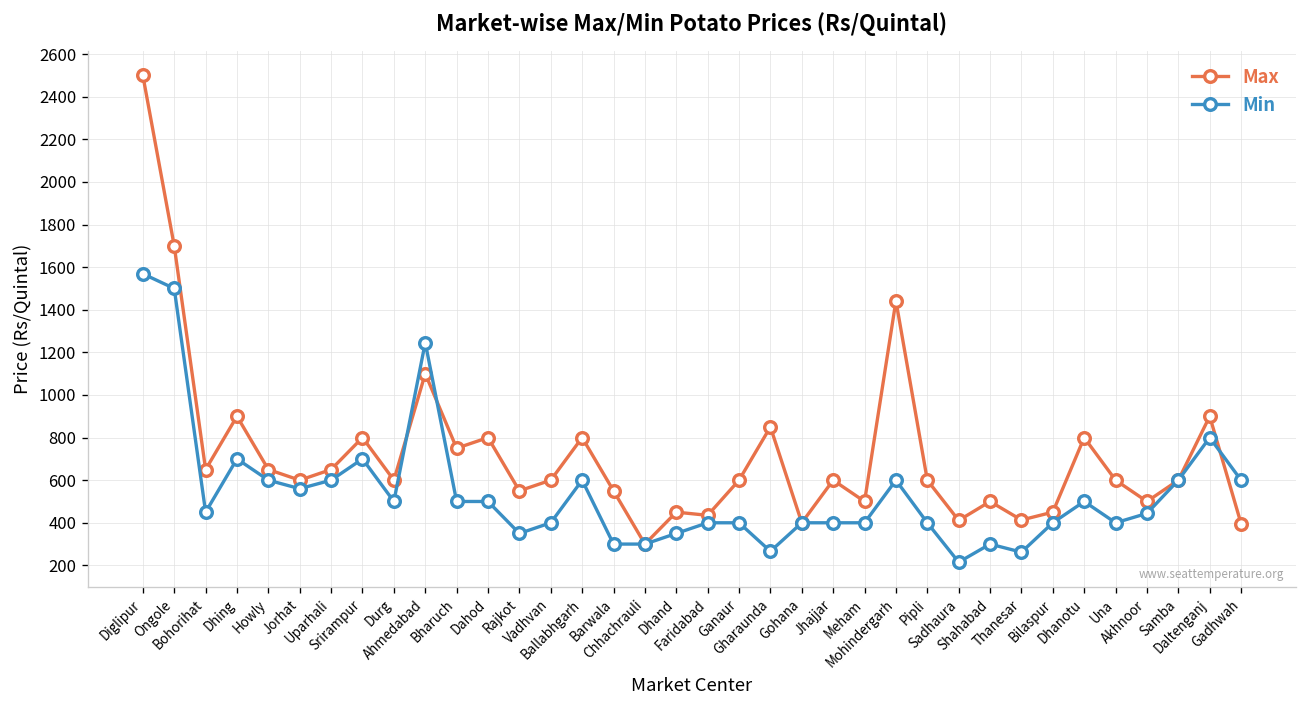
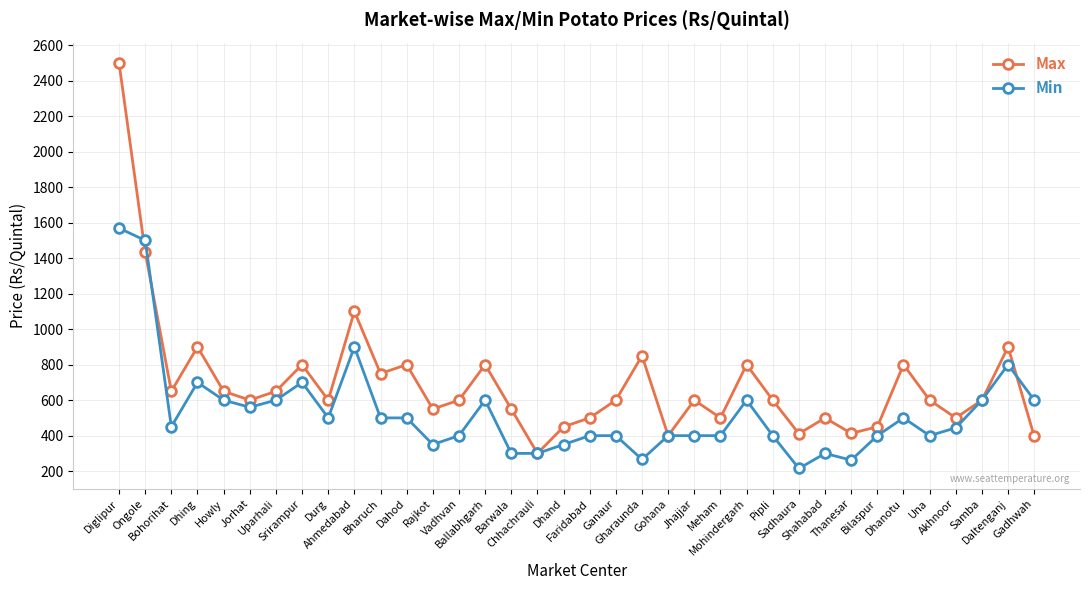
  {
    "Max": {
      "Diglipur": 2500,
-     "Ongole": 1700,
+     "Ongole": 1430,
      "Bohorihat": 650,
      "Dhing": 900,
      "Howly": 650,
      "Jorhat": 600,
      "Uparhali": 650,
      "Srirampur": 800,
      "Durg": 600,
      "Ahmedabad": 1100,
      "Bharuch": 750,
      "Dahod": 800,
      "Rajkot": 550,
      "Vadhvan": 600,
      "Ballabhgarh": 800,
      "Barwala": 550,
      "Dhand": 450,
-     "Faridabad": 440,
+     "Faridabad": 500,
      "Ganaur": 600,
      "Gharaunda": 850,
      "Jhajjar": 600,
      "Meham": 500,
-     "Mohindergarh": 1440,
+     "Mohindergarh": 800,
      "Pipli": 600,
      "Sadhaura": 410,
      "Shahabad": 500,
      "Thanesar": 410,
      "Bilaspur": 450,
      "Dhanotu": 800,
      "Una": 600,
      "Akhnoor": 500,
      "Daltenganj": 900,
      "Gadhwah": 400
    },
    "Min": {
      "Diglipur": 1570,
      "Ongole": 1500,
      "Bohorihat": 450,
      "Dhing": 700,
      "Howly": 600,
      "Jorhat": 560,
      "Uparhali": 600,
      "Srirampur": 700,
      "Durg": 500,
-     "Ahmedabad": 1250,
+     "Ahmedabad": 900,
      "Bharuch": 500,
      "Dahod": 500,
      "Rajkot": 350,
      "Vadhvan": 400,
      "Ballabhgarh": 600,
      "Barwala": 300,
      "Dhand": 350,
      "Faridabad": 400,
      "Ganaur": 400,
      "Gharaunda": 270,
      "Jhajjar": 400,
      "Meham": 400,
      "Mohindergarh": 600,
      "Pipli": 400,
      "Sadhaura": 220,
      "Shahabad": 300,
      "Thanesar": 260,
      "Bilaspur": 400,
      "Dhanotu": 500,
      "Una": 400,
      "Akhnoor": 440,
      "Daltenganj": 800,
      "Gadhwah": 600
    }
  }
